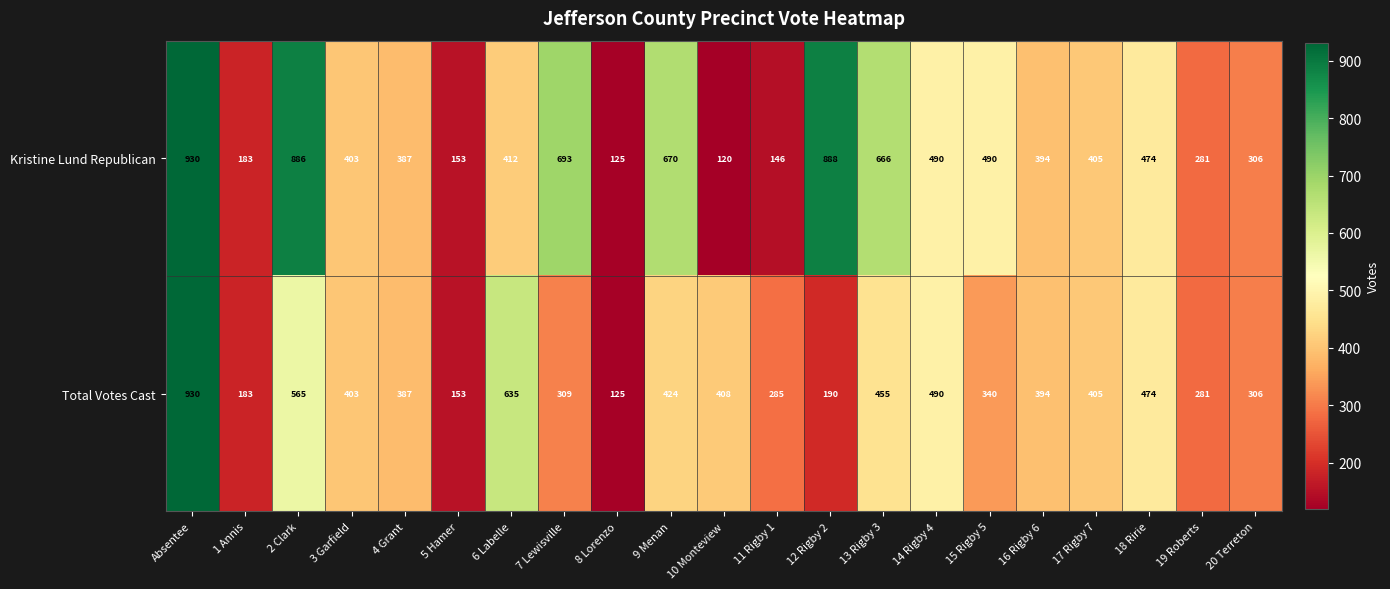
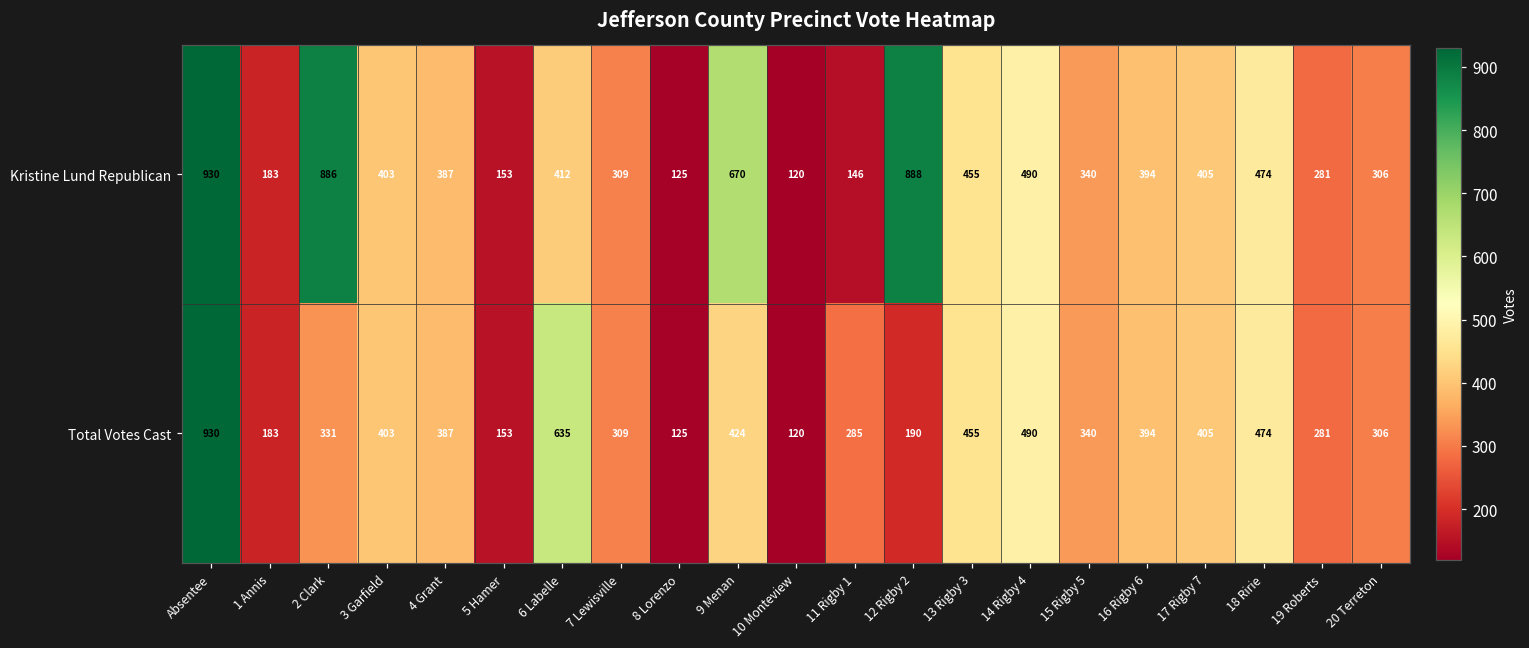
  {
    "Kristine Lund Republican": {
      "Absentee": 930,
      "1 Annis": 183,
      "2 Clark": 886,
      "3 Garfield": 403,
      "4 Grant": 387,
      "5 Hamer": 153,
      "6 Labelle": 412,
-     "7 Lewisville": 693,
+     "7 Lewisville": 309,
      "8 Lorenzo": 125,
      "9 Menan": 670,
      "10 Monteview": 120,
      "11 Rigby 1": 146,
      "12 Rigby 2": 888,
-     "13 Rigby 3": 666,
+     "13 Rigby 3": 455,
      "14 Rigby 4": 490,
-     "15 Rigby 5": 490,
+     "15 Rigby 5": 340,
      "16 Rigby 6": 394,
      "17 Rigby 7": 405,
      "18 Ririe": 474,
      "19 Roberts": 281,
      "20 Terreton": 306
    },
    "Total Votes Cast": {
      "Absentee": 930,
      "1 Annis": 183,
-     "2 Clark": 565,
+     "2 Clark": 331,
      "3 Garfield": 403,
      "4 Grant": 387,
      "5 Hamer": 153,
      "6 Labelle": 635,
      "7 Lewisville": 309,
      "8 Lorenzo": 125,
      "9 Menan": 424,
-     "10 Monteview": 408,
+     "10 Monteview": 120,
      "11 Rigby 1": 285,
      "12 Rigby 2": 190,
      "13 Rigby 3": 455,
      "14 Rigby 4": 490,
      "15 Rigby 5": 340,
      "16 Rigby 6": 394,
      "17 Rigby 7": 405,
      "18 Ririe": 474,
      "19 Roberts": 281,
      "20 Terreton": 306
    }
  }
